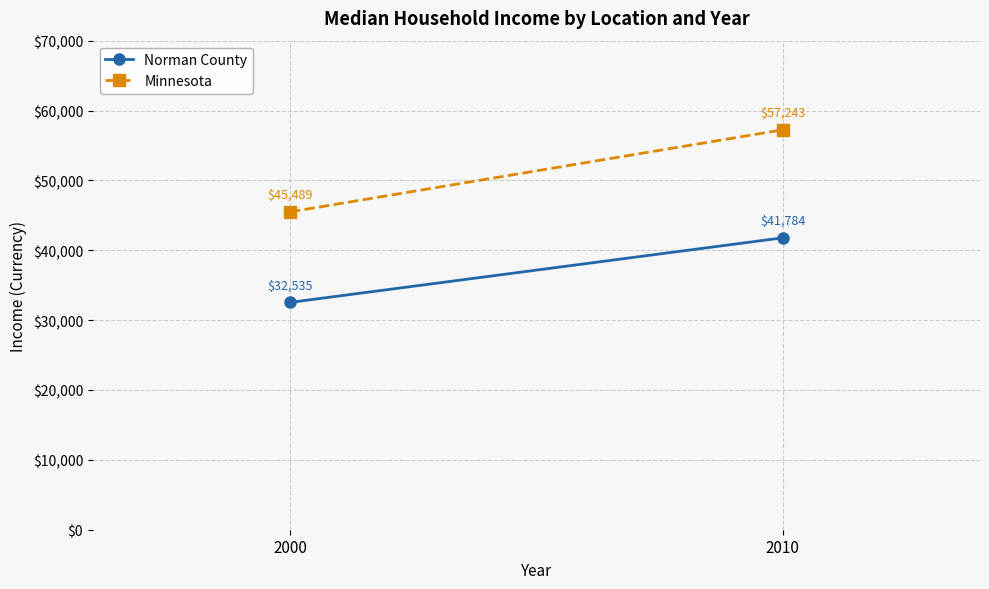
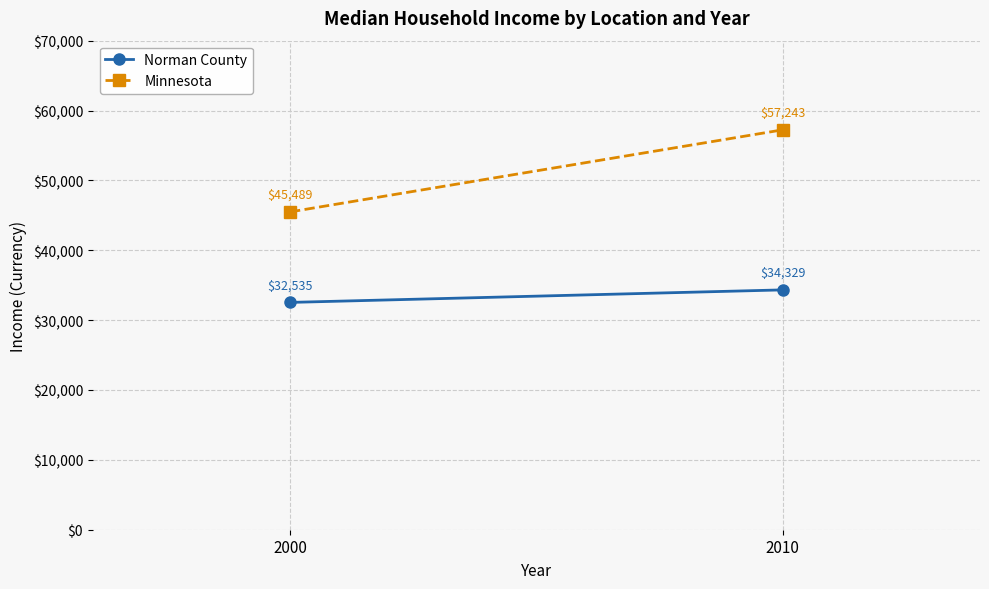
  {
    "Norman County": {
      "2000": "$32,535",
-     "2010": "$41,784"
+     "2010": "$34,329"
    },
    "Minnesota": {
      "2000": "$45,489",
      "2010": "$57,243"
    }
  }
